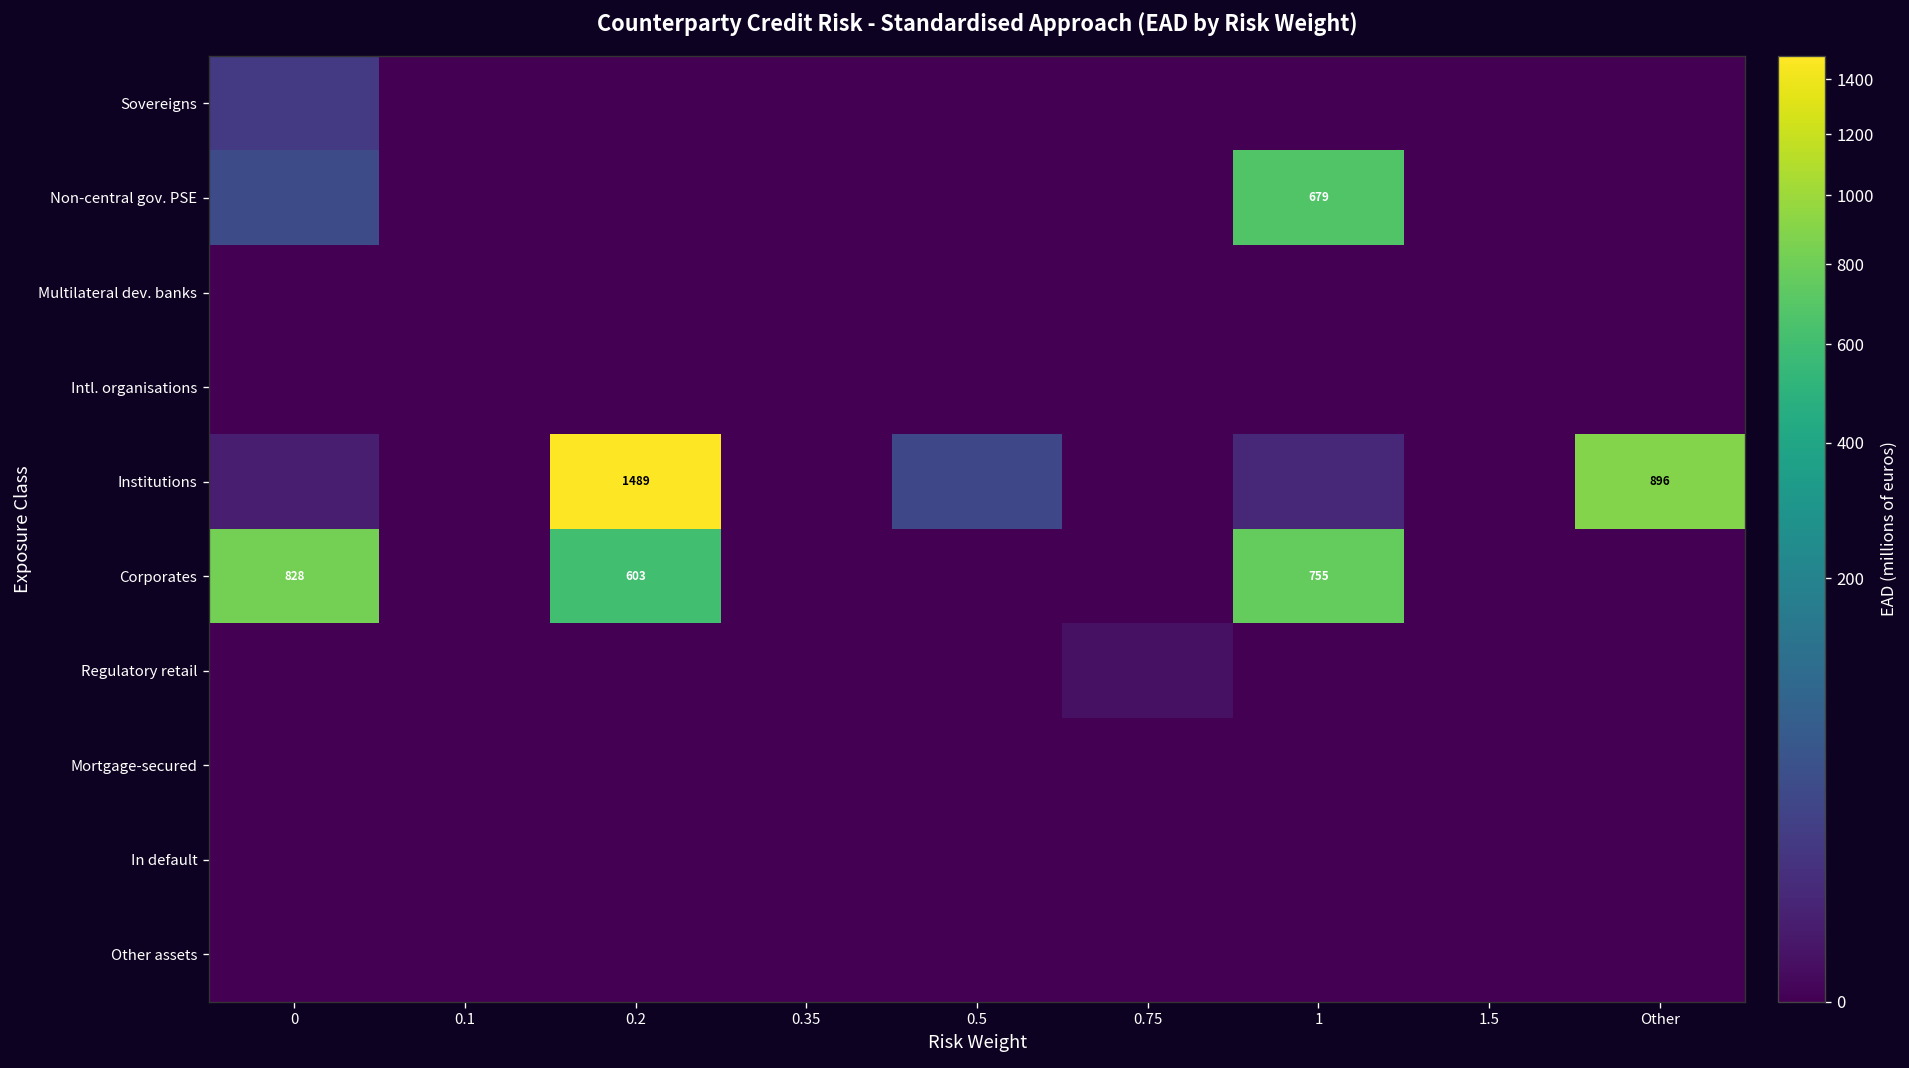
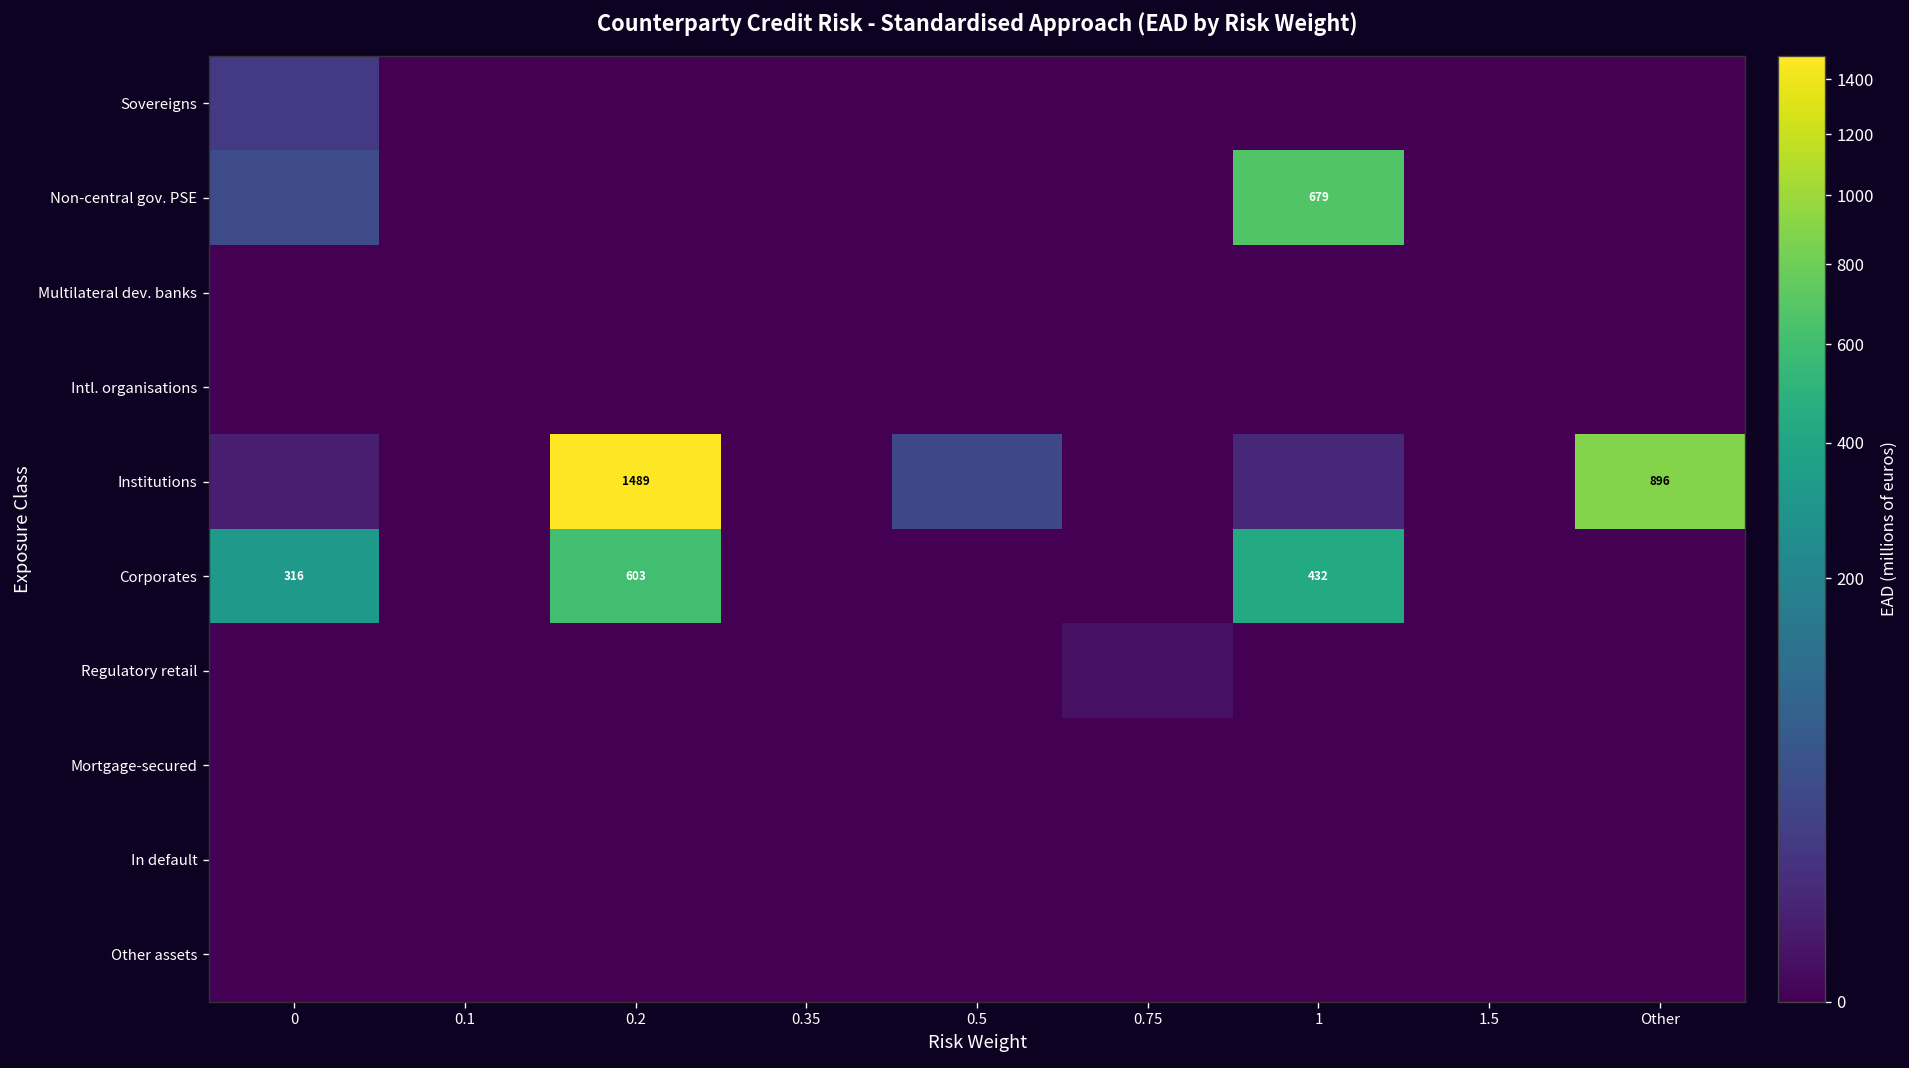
  {
    "Non-central gov. PSE": {
      "1": 679
    },
    "Institutions": {
      "0.2": 1489,
      "Other": 896
    },
    "Corporates": {
-     "0": 828,
+     "0": 316,
      "0.2": 603,
-     "1": 755
+     "1": 432
    }
  }
